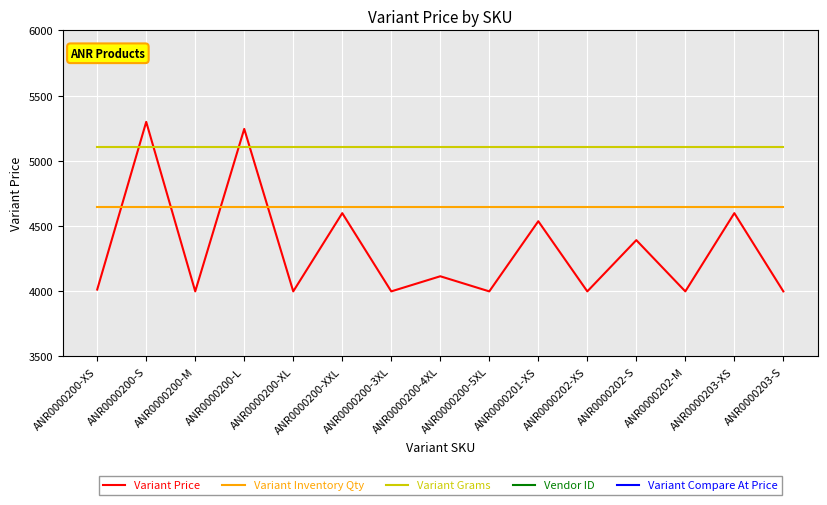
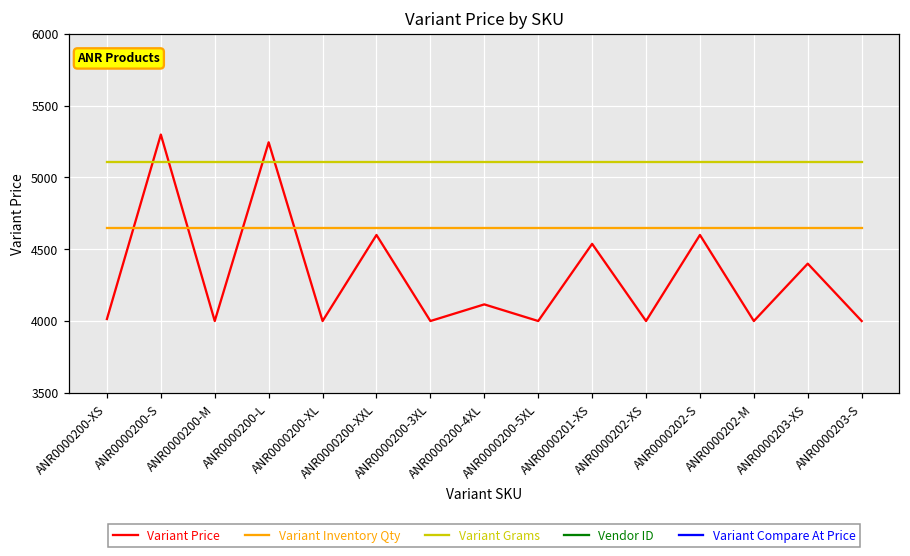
  {
    "Variant Price": {
      "ANR0000200-XS": 4010,
      "ANR0000200-S": 5300,
      "ANR0000200-M": 4000,
      "ANR0000200-L": 5250,
      "ANR0000200-XL": 4000,
      "ANR0000200-XXL": 4600,
      "ANR0000200-3XL": 4000,
      "ANR0000200-4XL": 4120,
      "ANR0000200-5XL": 4000,
      "ANR0000201-XS": 4540,
      "ANR0000202-XS": 4000,
-     "ANR0000202-S": 4390,
+     "ANR0000202-S": 4600,
      "ANR0000202-M": 4000,
-     "ANR0000203-XS": 4600,
+     "ANR0000203-XS": 4400,
      "ANR0000203-S": 4000
    },
    "Variant Inventory Qty": {
      "ANR0000200-XS": 4650,
      "ANR0000200-S": 4650,
      "ANR0000200-M": 4650,
      "ANR0000200-L": 4650,
      "ANR0000200-XL": 4650,
      "ANR0000200-XXL": 4650,
      "ANR0000200-3XL": 4650,
      "ANR0000200-4XL": 4650,
      "ANR0000200-5XL": 4650,
      "ANR0000201-XS": 4650,
      "ANR0000202-XS": 4650,
      "ANR0000202-S": 4650,
      "ANR0000202-M": 4650,
      "ANR0000203-XS": 4650,
      "ANR0000203-S": 4650
    },
    "Variant Grams": {
      "ANR0000200-XS": 5110,
      "ANR0000200-S": 5110,
      "ANR0000200-M": 5110,
      "ANR0000200-L": 5110,
      "ANR0000200-XL": 5110,
      "ANR0000200-XXL": 5110,
      "ANR0000200-3XL": 5110,
      "ANR0000200-4XL": 5110,
      "ANR0000200-5XL": 5110,
      "ANR0000201-XS": 5110,
      "ANR0000202-XS": 5110,
      "ANR0000202-S": 5110,
      "ANR0000202-M": 5110,
      "ANR0000203-XS": 5110,
      "ANR0000203-S": 5110
    }
  }
